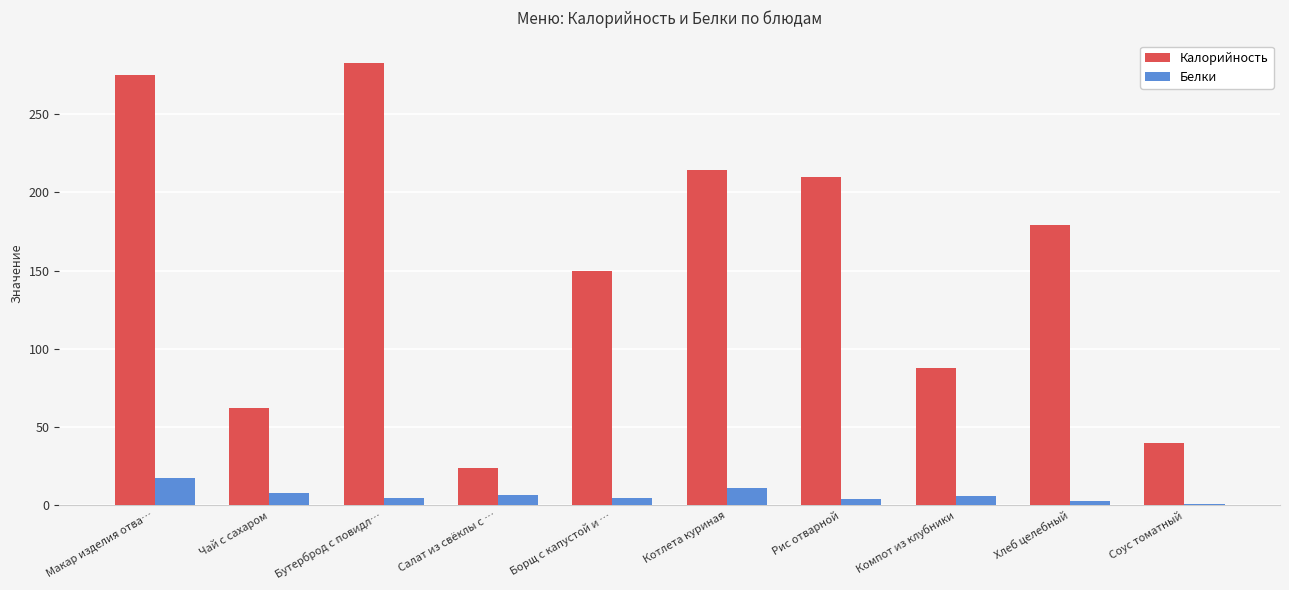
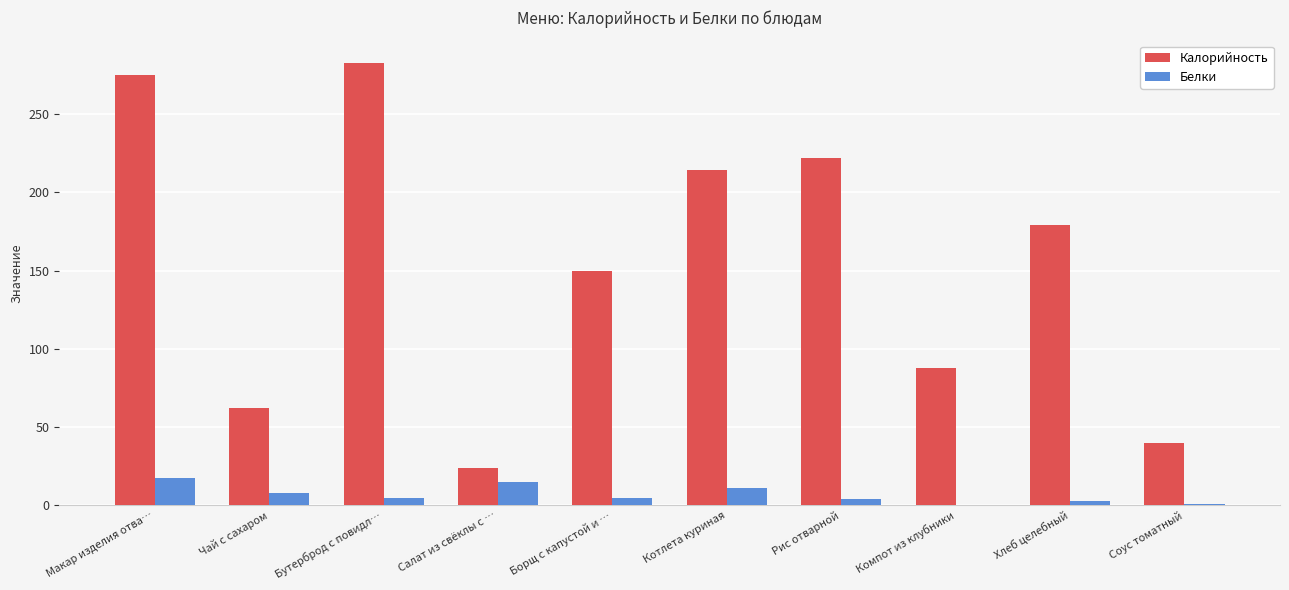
  {
    "Калорийность": {
      "Макар изделия отва…": 275,
      "Чай с сахаром": 62,
      "Бутерброд с повидл…": 283,
      "Салат из свёклы с …": 24,
      "Борщ с капустой и …": 150,
      "Котлета куриная": 214,
-     "Рис отварной": 210,
+     "Рис отварной": 222,
      "Компот из клубники": 88,
      "Хлеб целебный": 179,
      "Соус томатный": 40
    },
    "Белки": {
      "Макар изделия отва…": 18,
      "Чай с сахаром": 8,
      "Бутерброд с повидл…": 5,
-     "Салат из свёклы с …": 6,
+     "Салат из свёклы с …": 15,
      "Борщ с капустой и …": 5,
      "Котлета куриная": 11,
      "Рис отварной": 4,
-     "Компот из клубники": 6,
+     "Компот из клубники": 0,
      "Хлеб целебный": 3
    }
  }
